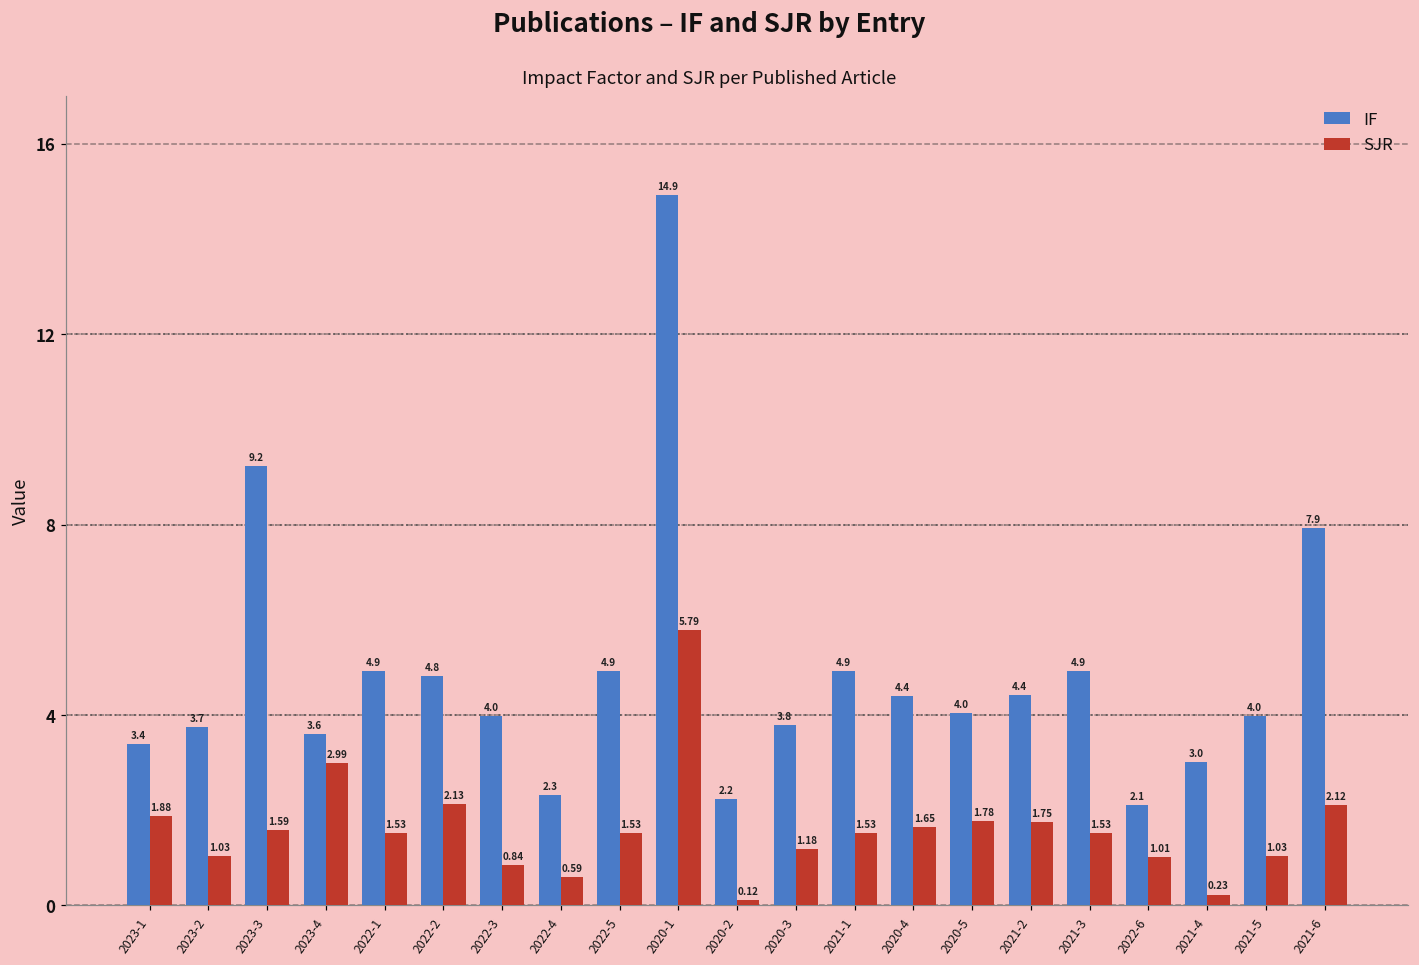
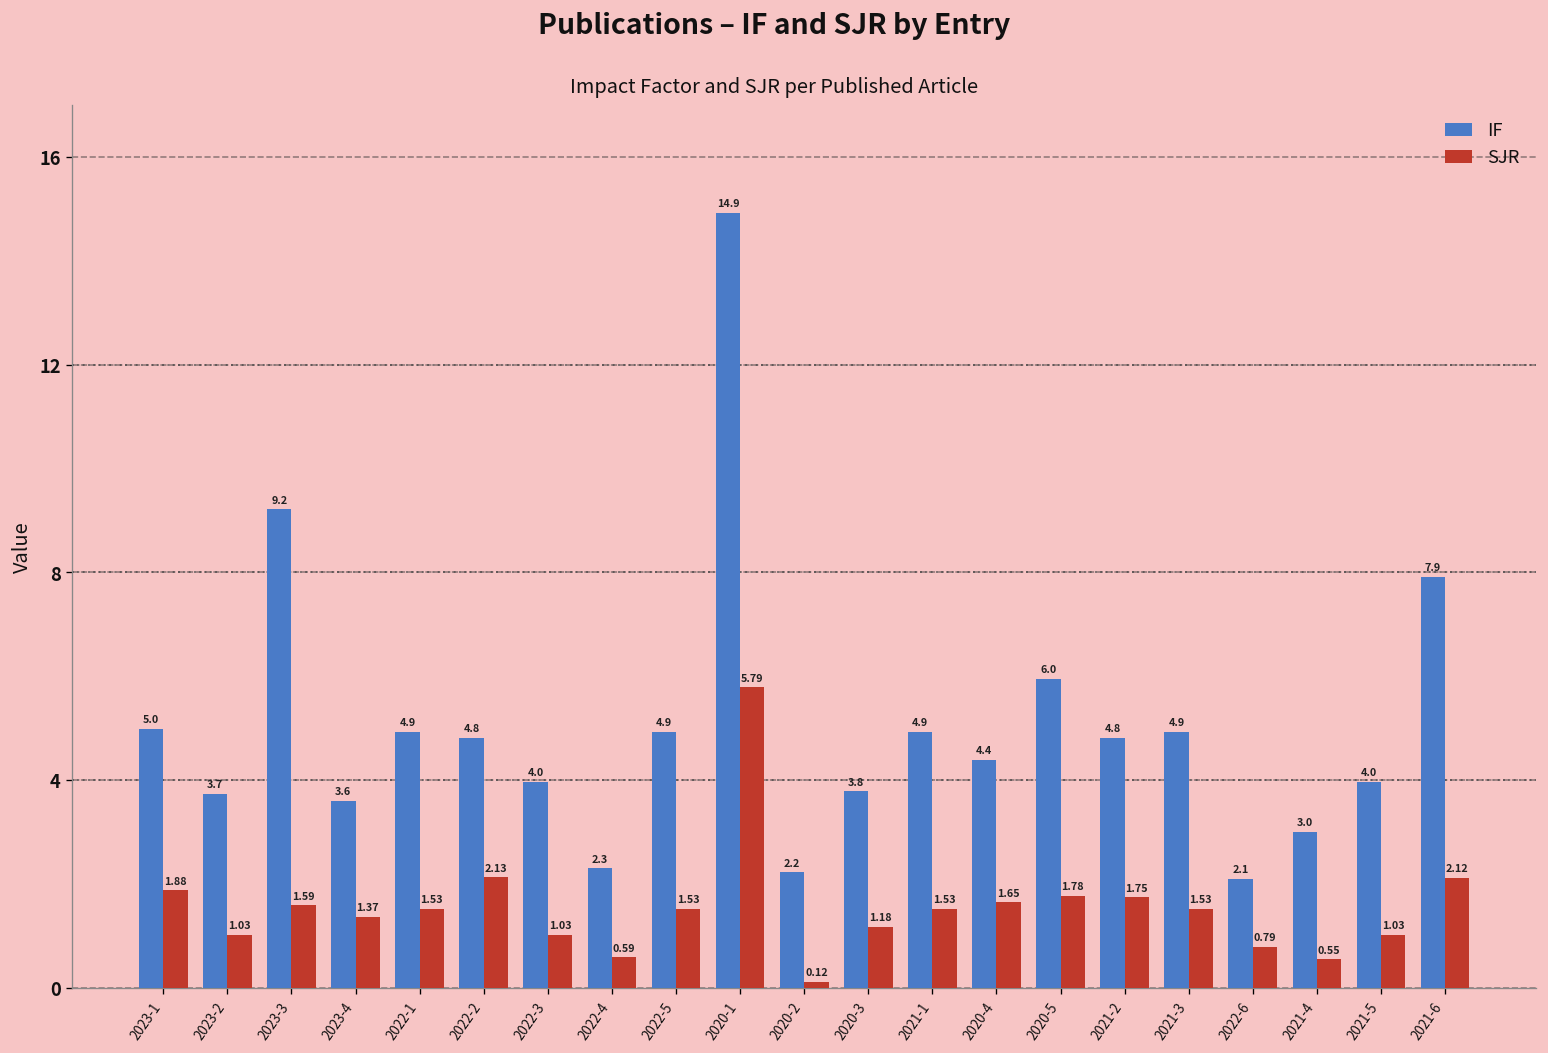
  {
    "IF": {
-     "2023-1": 3.4,
+     "2023-1": 5.0,
      "2023-2": 3.7,
      "2023-3": 9.2,
      "2023-4": 3.6,
      "2022-1": 4.9,
      "2022-2": 4.8,
      "2022-3": 4.0,
      "2022-4": 2.3,
      "2022-5": 4.9,
      "2020-1": 14.9,
      "2020-2": 2.2,
      "2020-3": 3.8,
      "2021-1": 4.9,
      "2020-4": 4.4,
-     "2020-5": 4.0,
-     "2021-2": 4.4,
+     "2020-5": 6.0,
+     "2021-2": 4.8,
      "2021-3": 4.9,
      "2022-6": 2.1,
      "2021-4": 3.0,
      "2021-5": 4.0,
      "2021-6": 7.9
    },
    "SJR": {
      "2023-1": 1.88,
      "2023-2": 1.03,
      "2023-3": 1.59,
-     "2023-4": 2.99,
+     "2023-4": 1.37,
      "2022-1": 1.53,
      "2022-2": 2.13,
-     "2022-3": 0.84,
+     "2022-3": 1.03,
      "2022-4": 0.59,
      "2022-5": 1.53,
      "2020-1": 5.79,
      "2020-2": 0.12,
      "2020-3": 1.18,
      "2021-1": 1.53,
      "2020-4": 1.65,
      "2020-5": 1.78,
      "2021-2": 1.75,
      "2021-3": 1.53,
-     "2022-6": 1.01,
-     "2021-4": 0.23,
+     "2022-6": 0.79,
+     "2021-4": 0.55,
      "2021-5": 1.03,
      "2021-6": 2.12
    }
  }
